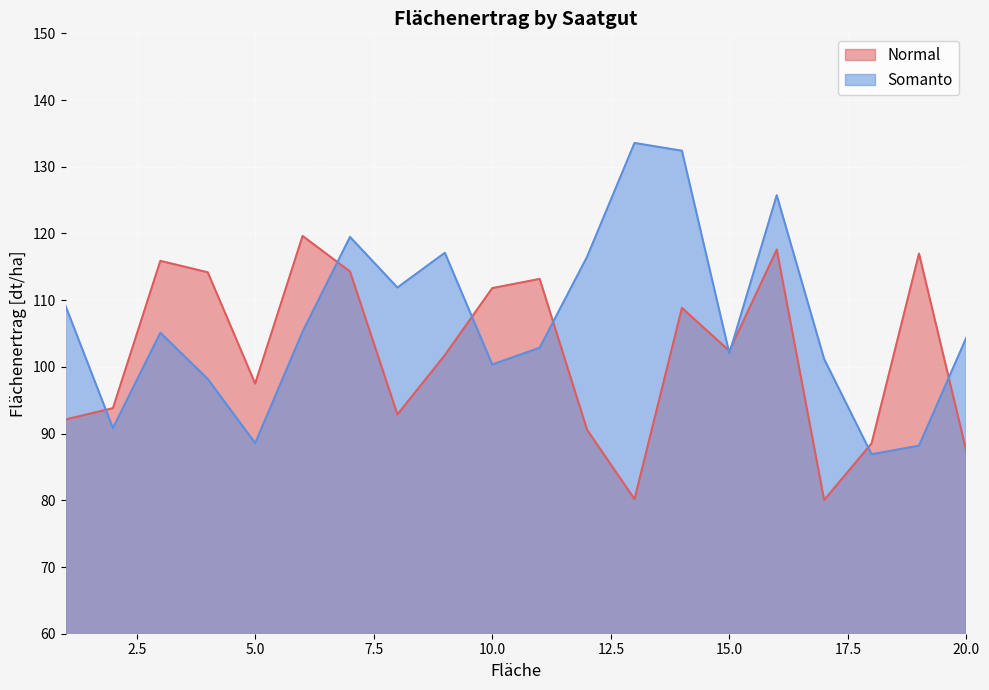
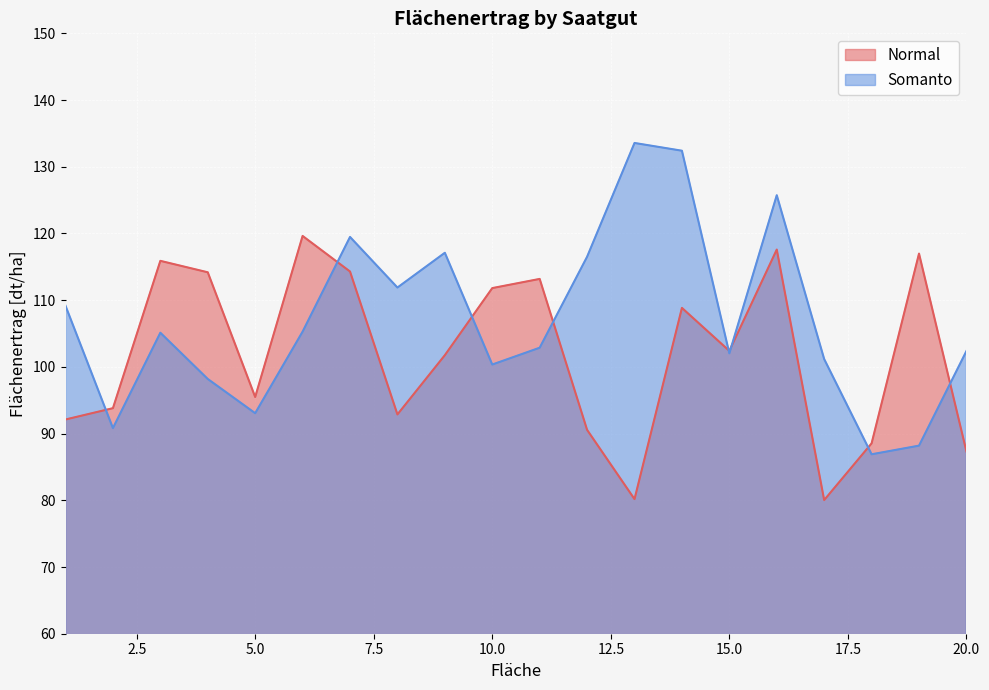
  {
    "Normal": {
-     "5.0": 97,
+     "5.0": 95,
      "10.0": 112,
      "20.0": 87
    },
    "Somanto": {
-     "5.0": 89,
+     "5.0": 93,
      "10.0": 100,
-     "20.0": 104
+     "20.0": 102
    }
  }
